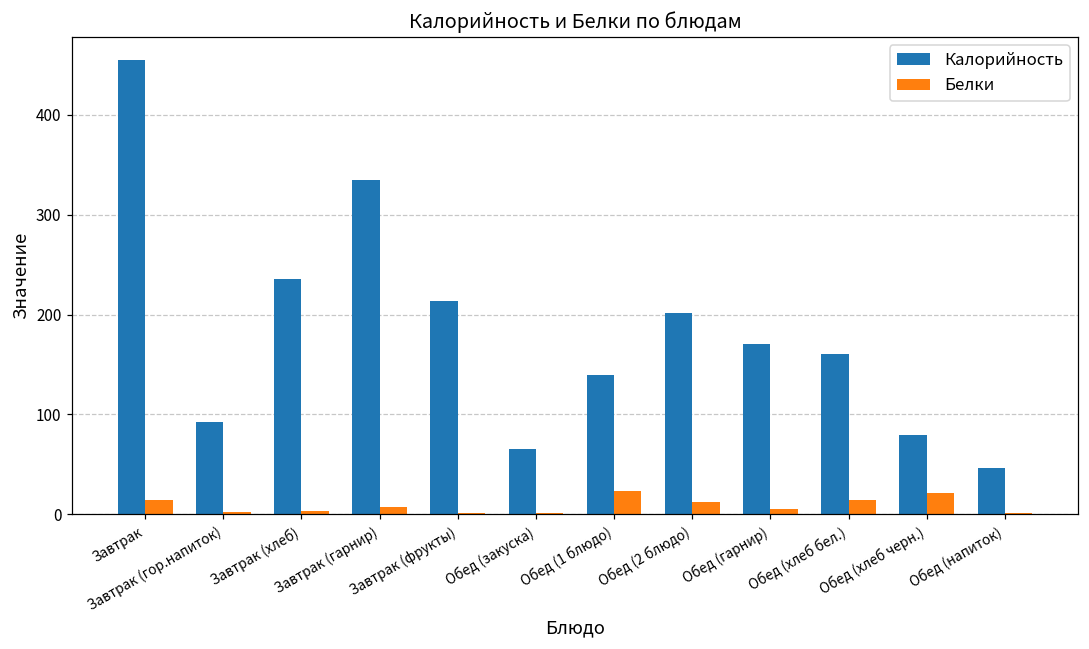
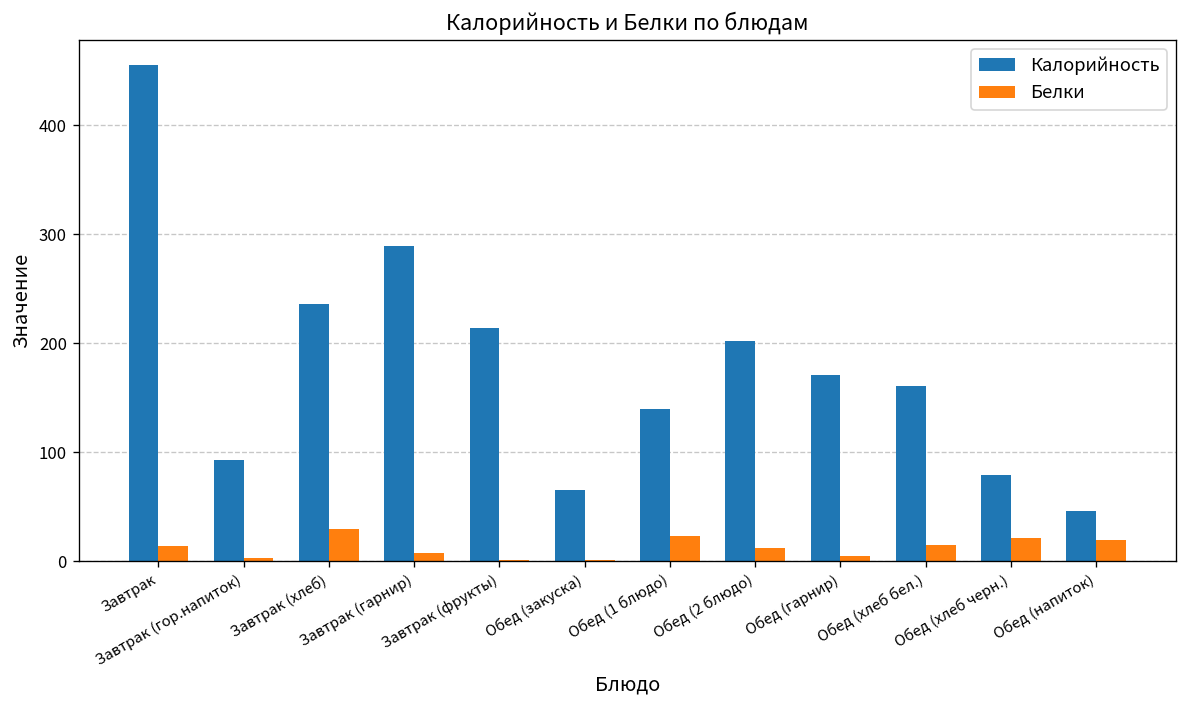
  {
    "Калорийность": {
      "Завтрак": 460,
      "Завтрак (гор.напиток)": 90,
      "Завтрак (хлеб)": 240,
-     "Завтрак (гарнир)": 330,
+     "Завтрак (гарнир)": 290,
      "Завтрак (фрукты)": 210,
      "Обед (закуска)": 70,
      "Обед (1 блюдо)": 140,
      "Обед (2 блюдо)": 200,
      "Обед (гарнир)": 170,
      "Обед (хлеб бел.)": 160,
      "Обед (хлеб черн.)": 80,
      "Обед (напиток)": 50
    },
    "Белки": {
      "Завтрак": 10,
      "Завтрак (гор.напиток)": 0,
-     "Завтрак (хлеб)": 0,
+     "Завтрак (хлеб)": 30,
      "Завтрак (гарнир)": 10,
      "Обед (1 блюдо)": 20,
      "Обед (2 блюдо)": 10,
      "Обед (гарнир)": 10,
      "Обед (хлеб бел.)": 10,
      "Обед (хлеб черн.)": 20,
-     "Обед (напиток)": 0
+     "Обед (напиток)": 20
    }
  }
